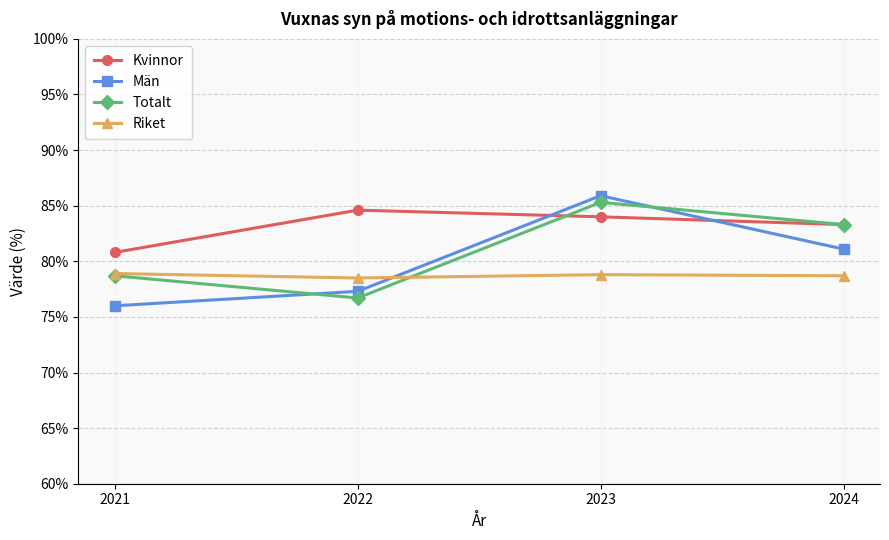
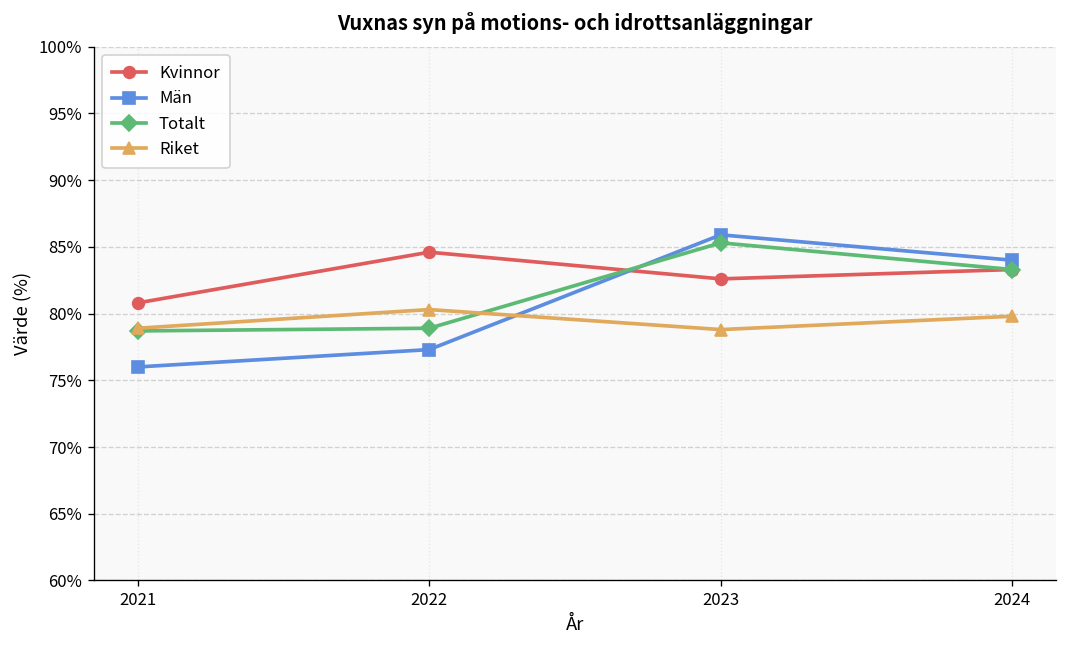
  {
    "Kvinnor": {
      "2021": "80.8%",
      "2022": "84.6%",
-     "2023": "84.0%"
+     "2023": "82.6%"
    },
    "Män": {
      "2021": "76.0%",
      "2022": "77.3%",
      "2023": "85.9%",
-     "2024": "81.1%"
+     "2024": "84.0%"
    },
    "Totalt": {
-     "2022": "76.7%",
+     "2022": "78.9%",
      "2023": "85.3%"
    },
    "Riket": {
-     "2022": "78.5%",
+     "2022": "80.3%",
      "2023": "78.8%",
-     "2024": "78.7%"
+     "2024": "79.8%"
    }
  }
